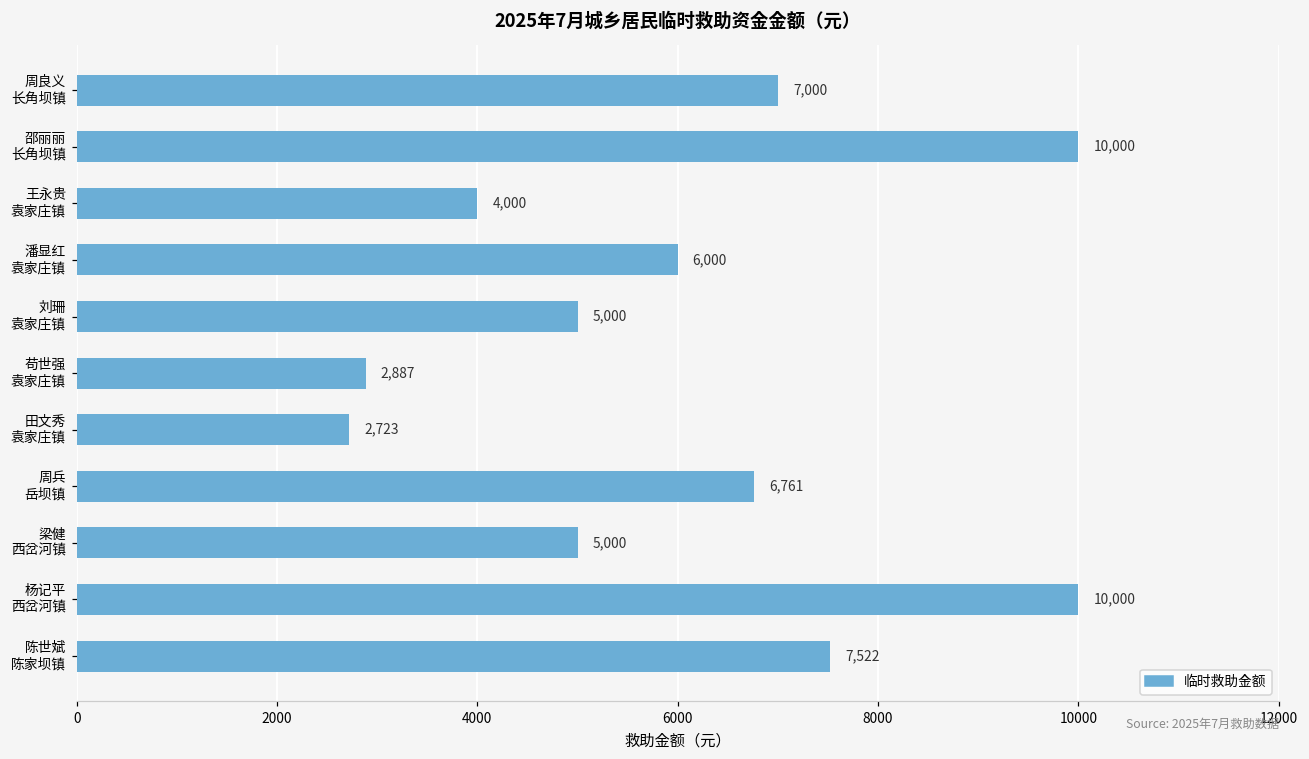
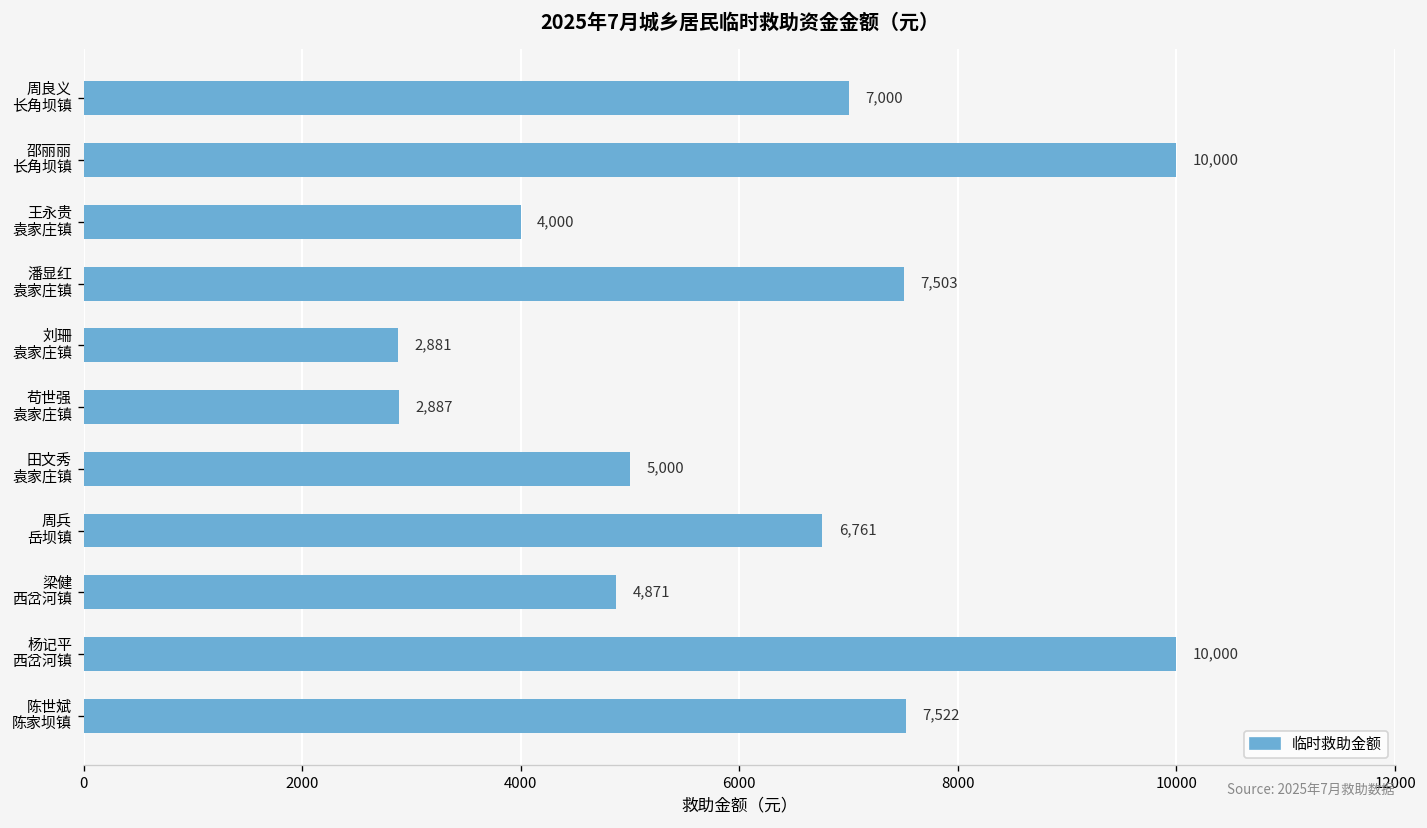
  {
    "周良义 长角坝镇": "7,000",
    "邵丽丽 长角坝镇": "10,000",
    "王永贵 袁家庄镇": "4,000",
-   "潘显红 袁家庄镇": "6,000",
-   "刘珊 袁家庄镇": "5,000",
+   "潘显红 袁家庄镇": "7,503",
+   "刘珊 袁家庄镇": "2,881",
    "苟世强 袁家庄镇": "2,887",
-   "田文秀 袁家庄镇": "2,723",
+   "田文秀 袁家庄镇": "5,000",
    "周兵 岳坝镇": "6,761",
-   "梁健 西岔河镇": "5,000",
+   "梁健 西岔河镇": "4,871",
    "杨记平 西岔河镇": "10,000",
    "陈世斌 陈家坝镇": "7,522"
  }
